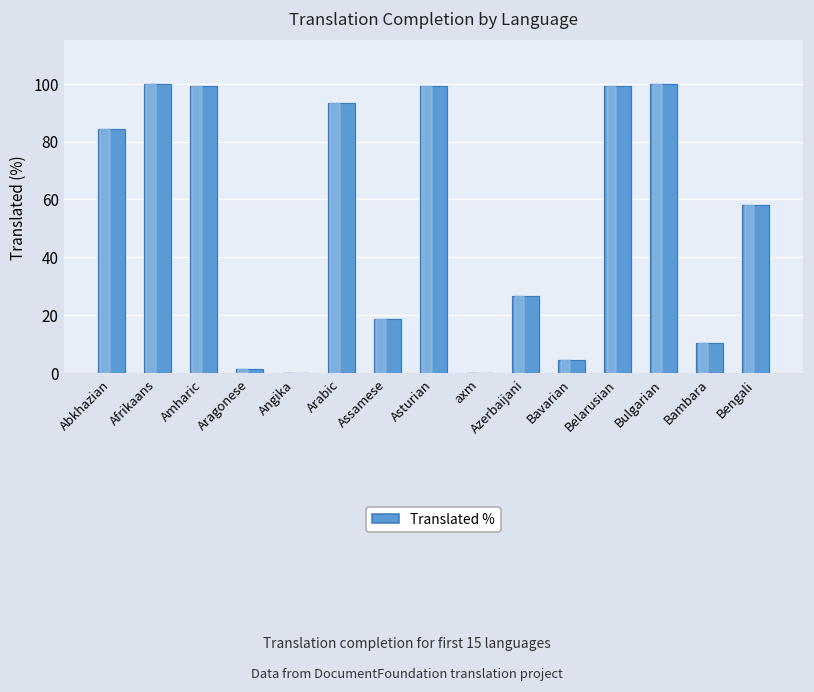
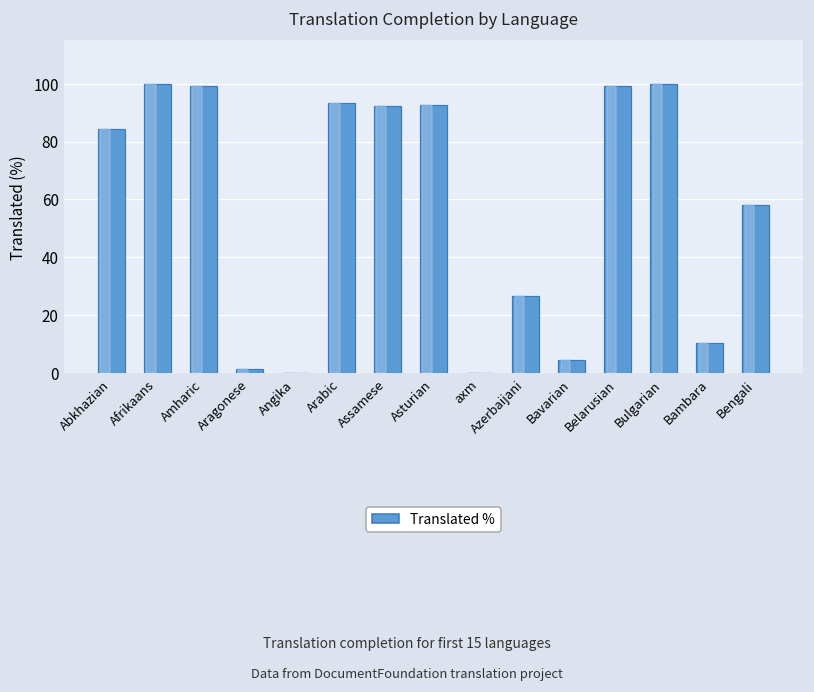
  {
    "Abkhazian": 84,
    "Afrikaans": 100,
    "Amharic": 99,
    "Aragonese": 1,
    "Angika": 0,
    "Arabic": 93,
-   "Assamese": 19,
-   "Asturian": 99,
+   "Assamese": 92,
+   "Asturian": 93,
    "axm": 0,
    "Azerbaijani": 27,
    "Bavarian": 5,
    "Belarusian": 99,
    "Bulgarian": 100,
    "Bambara": 10,
    "Bengali": 58
  }
